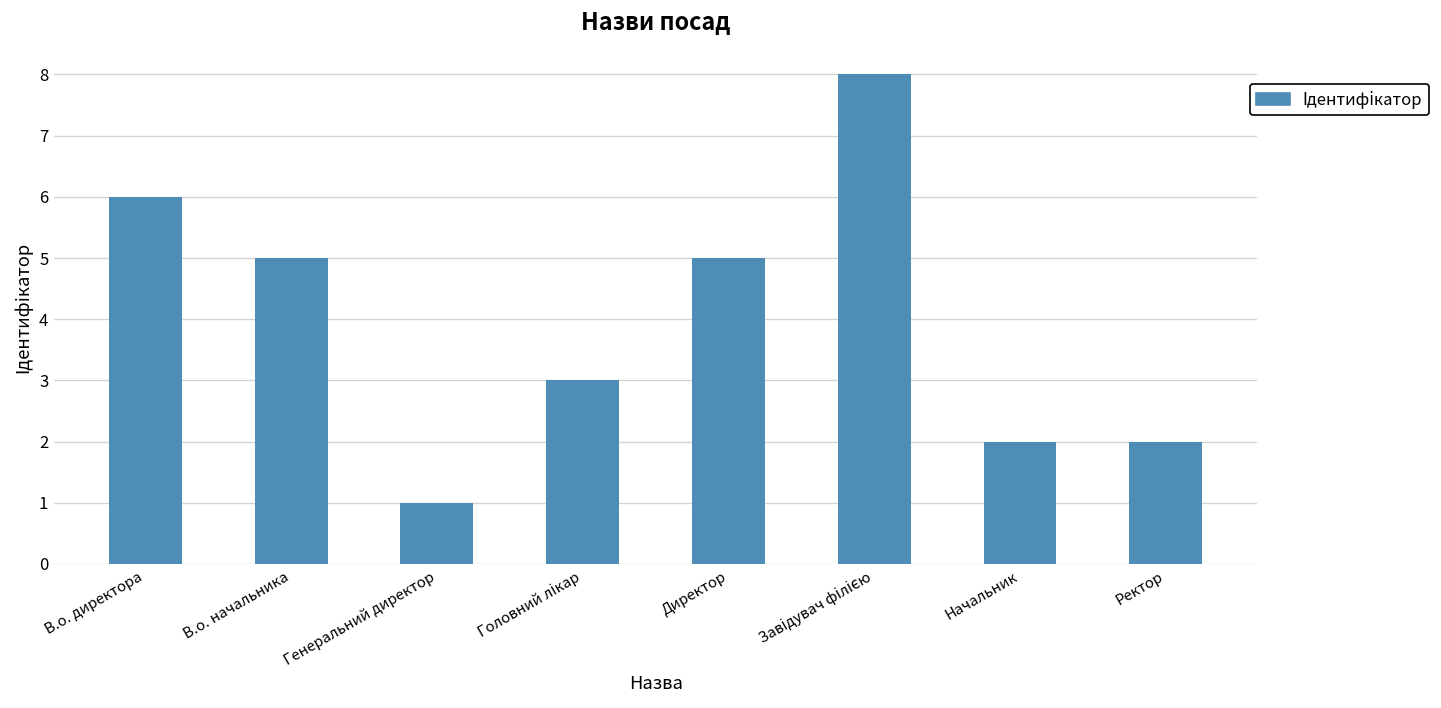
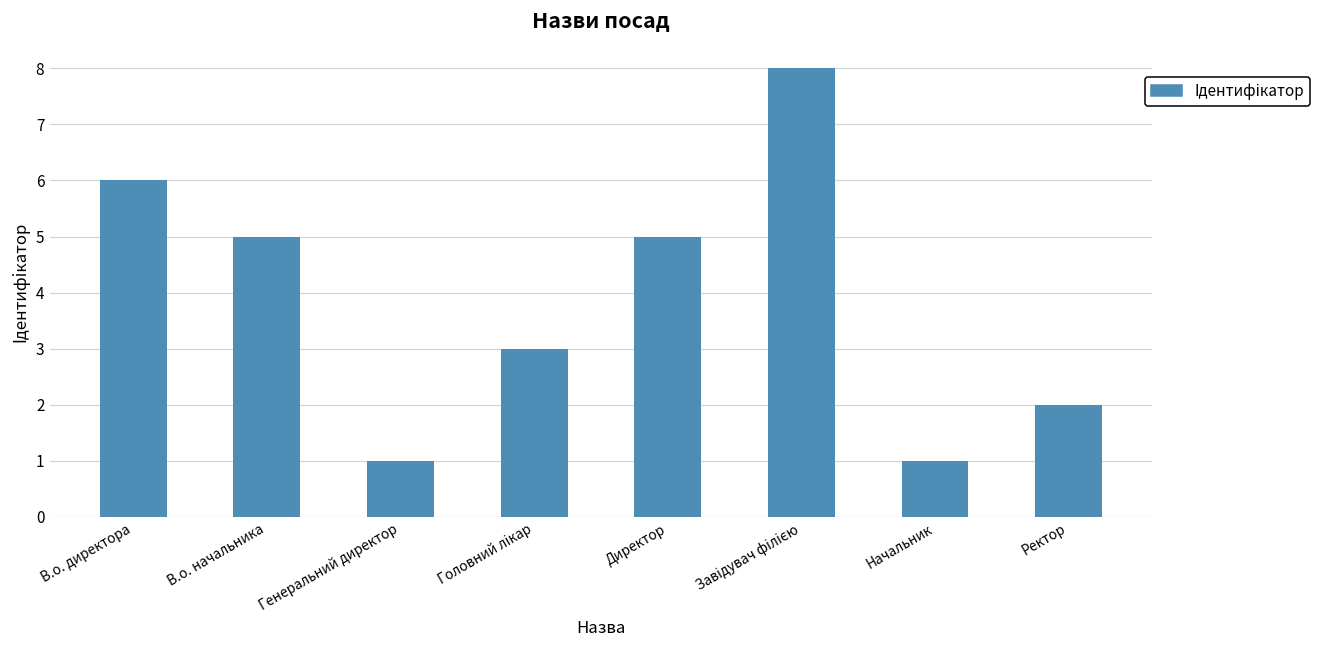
  {
    "В.о. директора": 6,
    "В.о. начальника": 5,
    "Генеральний директор": 1,
    "Головний лікар": 3,
    "Директор": 5,
    "Завідувач філією": 8,
-   "Начальник": 2,
+   "Начальник": 1,
    "Ректор": 2
  }
